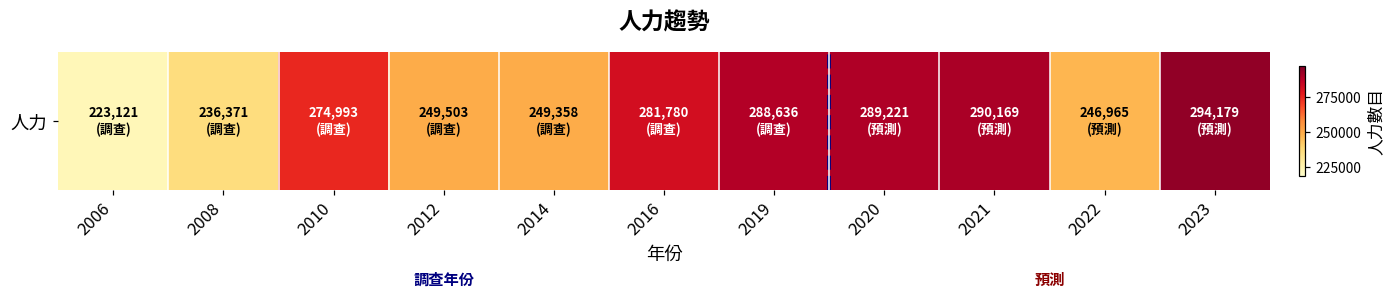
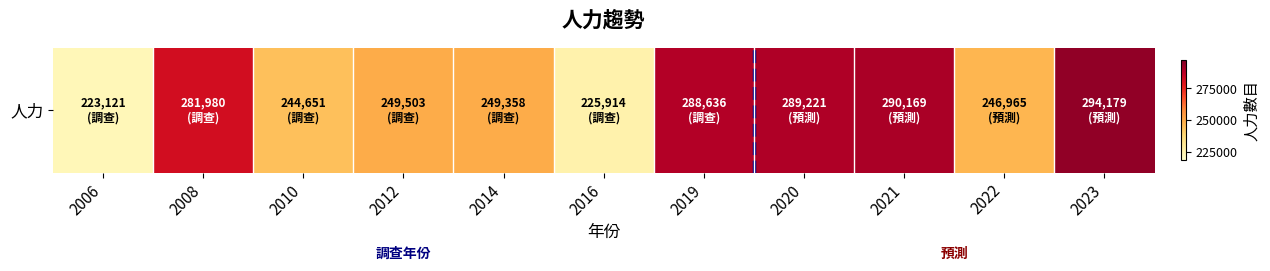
  {
    "人力": {
      "2006": "223,121",
-     "2008": "236,371",
-     "2010": "274,993",
+     "2008": "281,980",
+     "2010": "244,651",
      "2012": "249,503",
      "2014": "249,358",
-     "2016": "281,780",
+     "2016": "225,914",
      "2019": "288,636",
      "2020": "289,221",
      "2021": "290,169",
      "2022": "246,965",
      "2023": "294,179"
    }
  }
